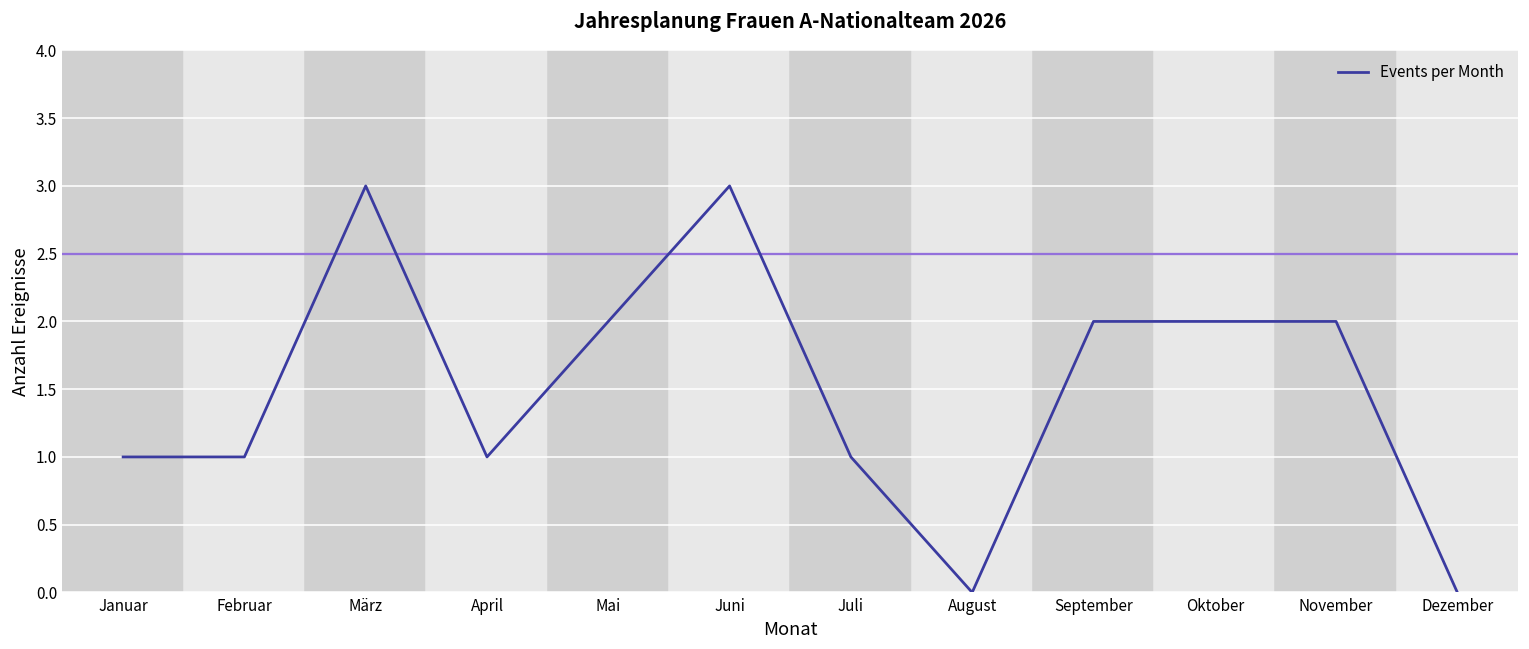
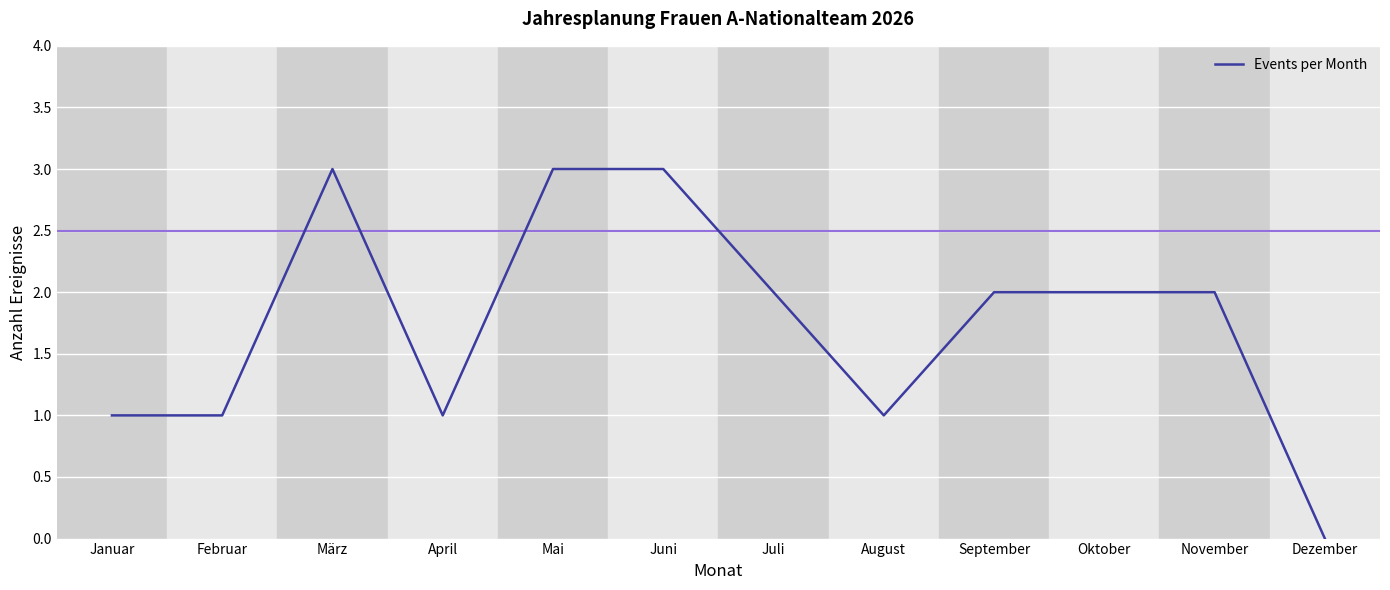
  {
    "Januar": 1,
    "Februar": 1,
    "März": 3,
    "April": 1,
-   "Mai": 2,
+   "Mai": 3,
    "Juni": 3,
-   "Juli": 1,
-   "August": 0,
+   "Juli": 2,
+   "August": 1,
    "September": 2,
    "Oktober": 2,
    "November": 2,
    "Dezember": 0
  }
